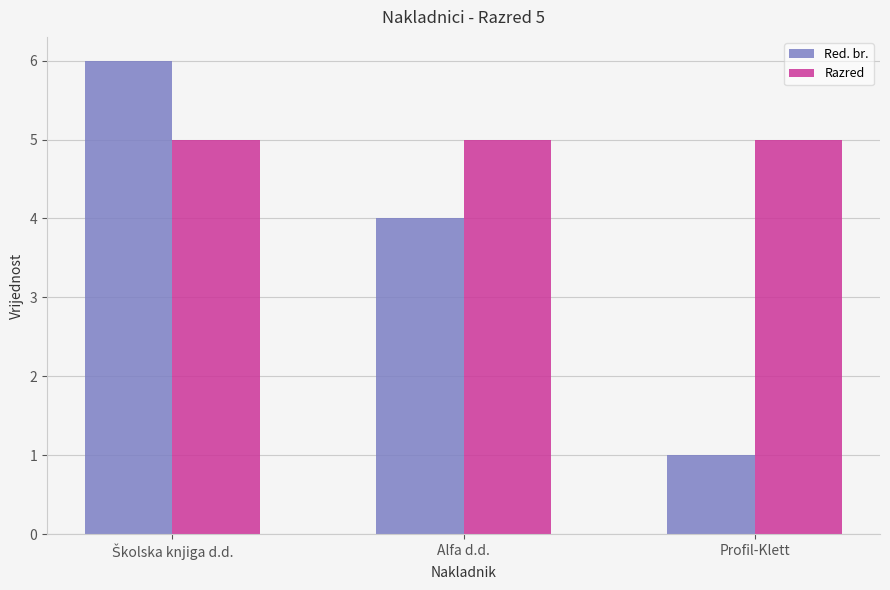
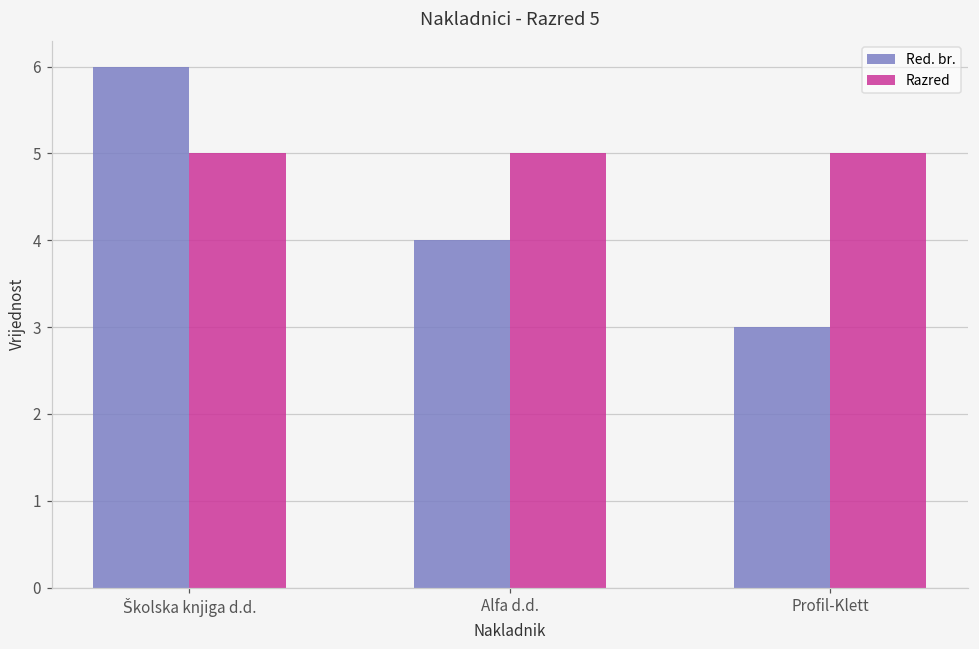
  {
    "Red. br.": {
      "Školska knjiga d.d.": 6,
      "Alfa d.d.": 4,
-     "Profil-Klett": 1
+     "Profil-Klett": 3
    },
    "Razred": {
      "Školska knjiga d.d.": 5,
      "Alfa d.d.": 5,
      "Profil-Klett": 5
    }
  }
